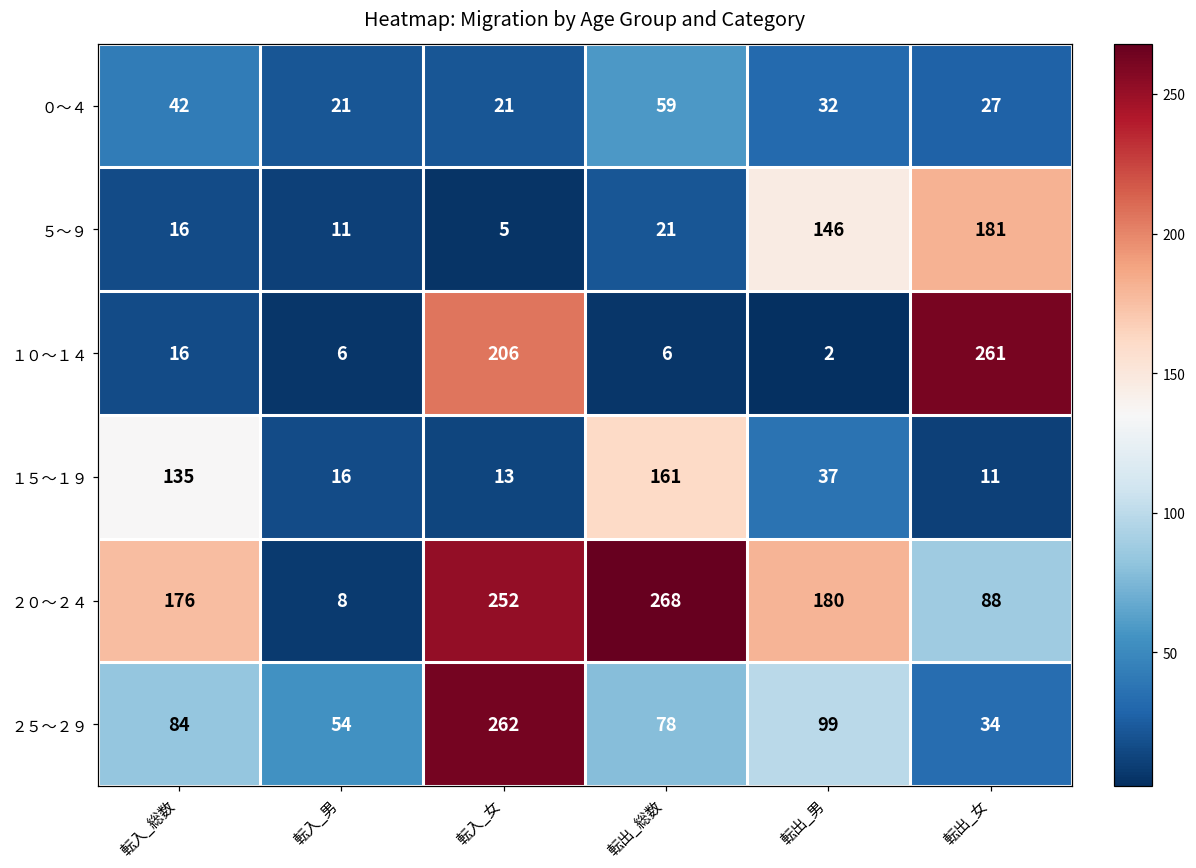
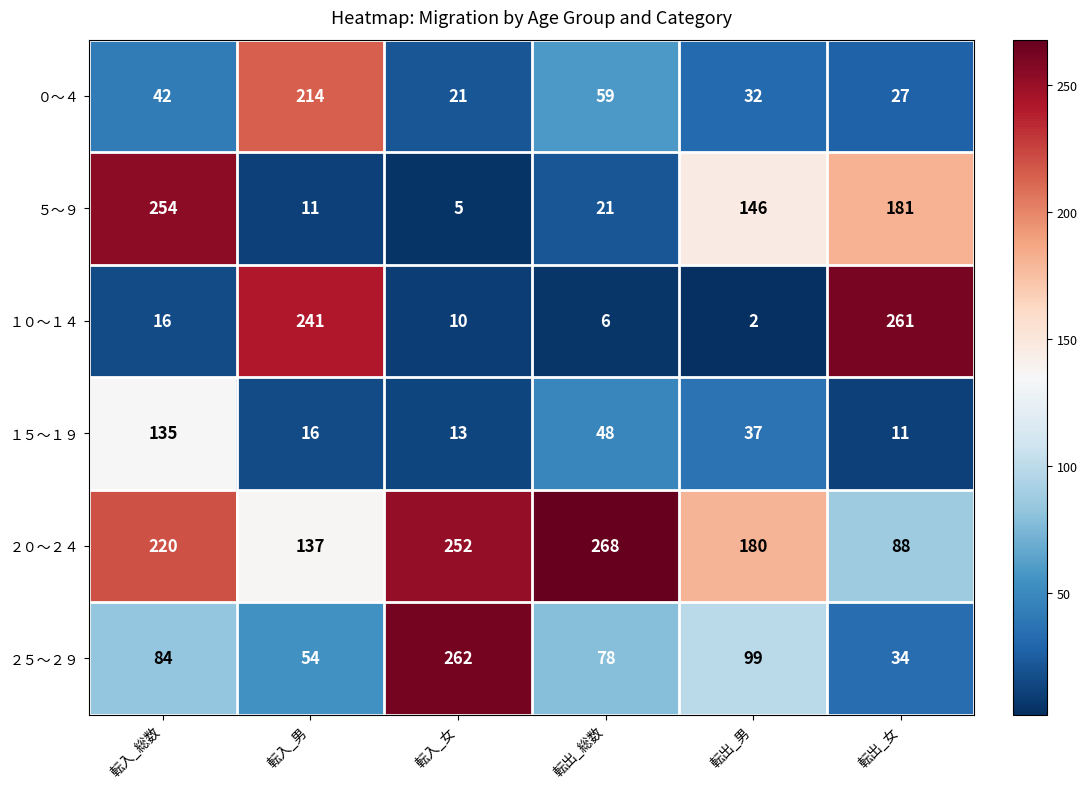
  {
    "０～４": {
      "転入_総数": 42,
-     "転入_男": 21,
+     "転入_男": 214,
      "転入_女": 21,
      "転出_総数": 59,
      "転出_男": 32,
      "転出_女": 27
    },
    "５～９": {
-     "転入_総数": 16,
+     "転入_総数": 254,
      "転入_男": 11,
      "転入_女": 5,
      "転出_総数": 21,
      "転出_男": 146,
      "転出_女": 181
    },
    "１０～１４": {
      "転入_総数": 16,
-     "転入_男": 6,
-     "転入_女": 206,
+     "転入_男": 241,
+     "転入_女": 10,
      "転出_総数": 6,
      "転出_男": 2,
      "転出_女": 261
    },
    "１５～１９": {
      "転入_総数": 135,
      "転入_男": 16,
      "転入_女": 13,
-     "転出_総数": 161,
+     "転出_総数": 48,
      "転出_男": 37,
      "転出_女": 11
    },
    "２０～２４": {
-     "転入_総数": 176,
-     "転入_男": 8,
+     "転入_総数": 220,
+     "転入_男": 137,
      "転入_女": 252,
      "転出_総数": 268,
      "転出_男": 180,
      "転出_女": 88
    },
    "２５～２９": {
      "転入_総数": 84,
      "転入_男": 54,
      "転入_女": 262,
      "転出_総数": 78,
      "転出_男": 99,
      "転出_女": 34
    }
  }
